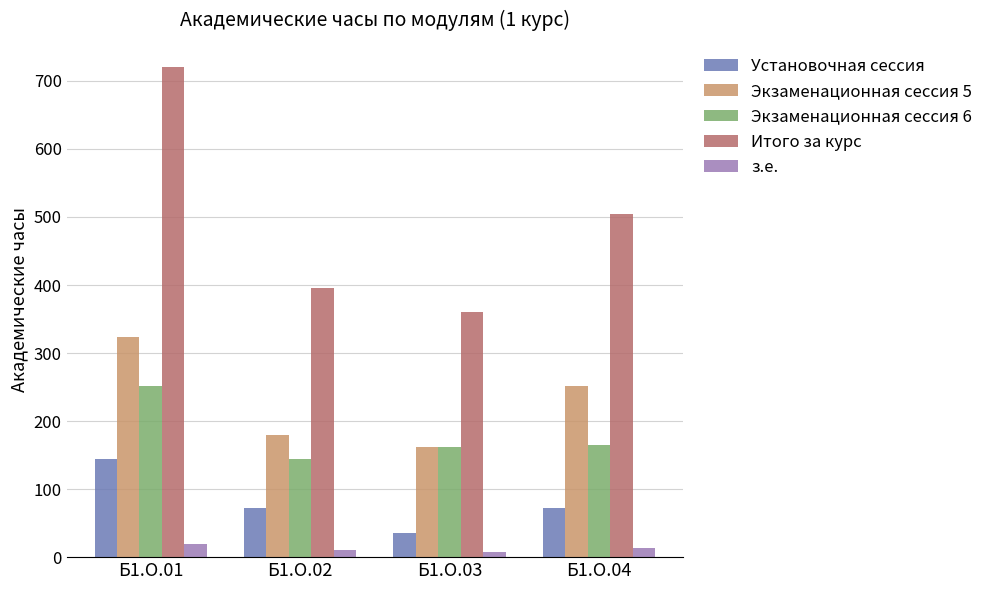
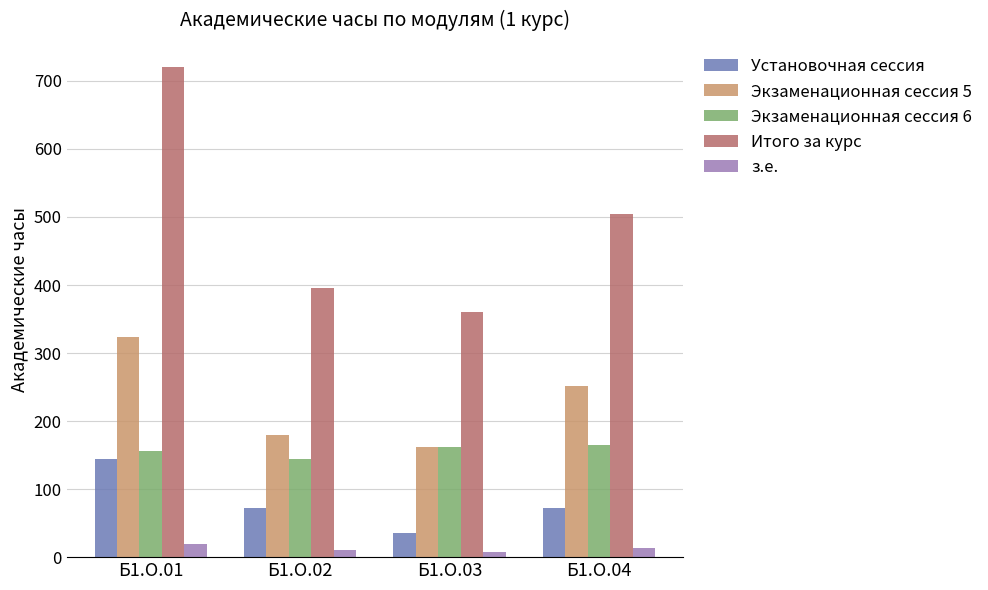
  {
    "Экзаменационная сессия 6": {
-     "Б1.О.01": 250,
+     "Б1.О.01": 160,
      "Б1.О.02": 140,
      "Б1.О.03": 160,
      "Б1.О.04": 170
    }
  }
